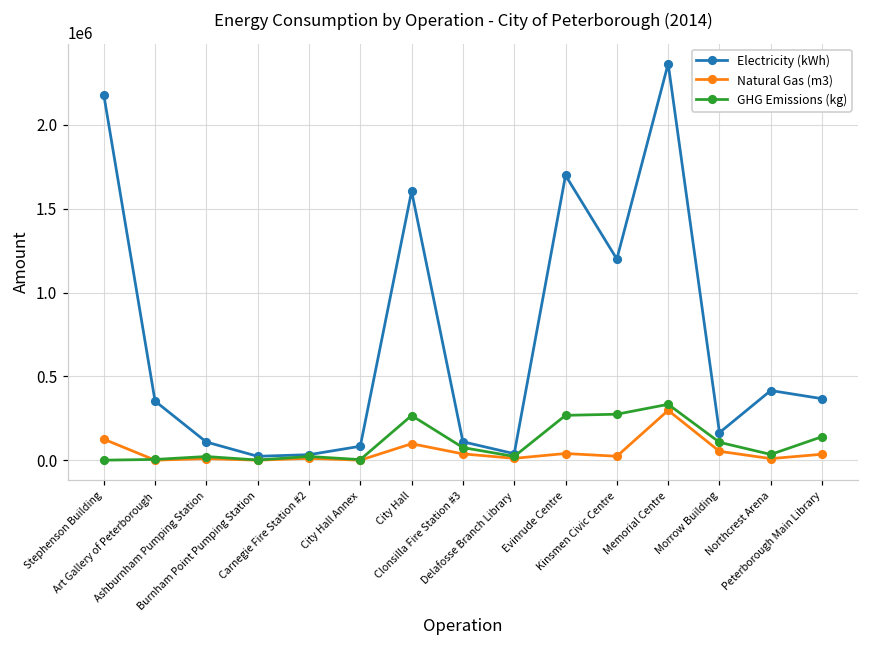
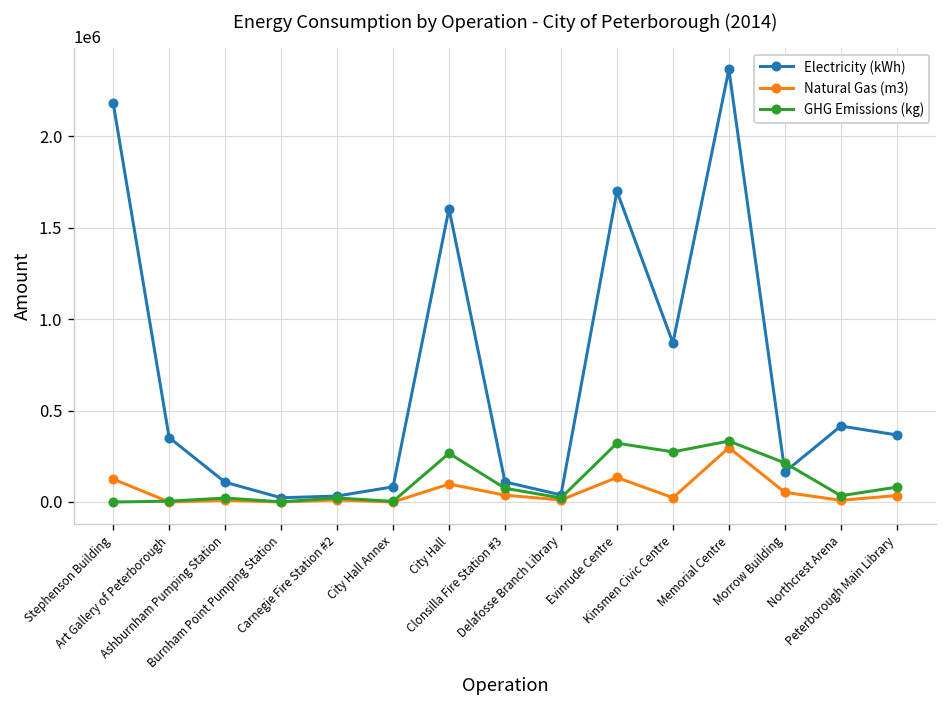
  {
    "Electricity (kWh)": {
      "Stephenson Building": 2180000,
      "Art Gallery of Peterborough": 350000,
      "Ashburnham Pumping Station": 110000,
      "Burnham Point Pumping Station": 20000,
      "City Hall Annex": 80000,
      "City Hall": 1600000,
      "Clonsilla Fire Station #3": 110000,
      "Evinrude Centre": 1700000,
-     "Kinsmen Civic Centre": 1200000,
+     "Kinsmen Civic Centre": 870000,
      "Memorial Centre": 2360000,
      "Morrow Building": 160000,
      "Northcrest Arena": 420000,
      "Peterborough Main Library": 370000
    },
    "Natural Gas (m3)": {
      "Stephenson Building": 130000,
      "City Hall": 100000,
      "Clonsilla Fire Station #3": 40000,
-     "Evinrude Centre": 40000,
+     "Evinrude Centre": 130000,
      "Kinsmen Civic Centre": 20000,
      "Memorial Centre": 300000,
      "Morrow Building": 50000,
      "Northcrest Arena": 10000,
      "Peterborough Main Library": 40000
    },
    "GHG Emissions (kg)": {
      "Stephenson Building": 0,
      "City Hall": 270000,
      "Clonsilla Fire Station #3": 80000,
-     "Evinrude Centre": 270000,
+     "Evinrude Centre": 320000,
      "Kinsmen Civic Centre": 270000,
      "Memorial Centre": 330000,
-     "Morrow Building": 110000,
+     "Morrow Building": 210000,
      "Northcrest Arena": 30000,
-     "Peterborough Main Library": 140000
+     "Peterborough Main Library": 80000
    }
  }
